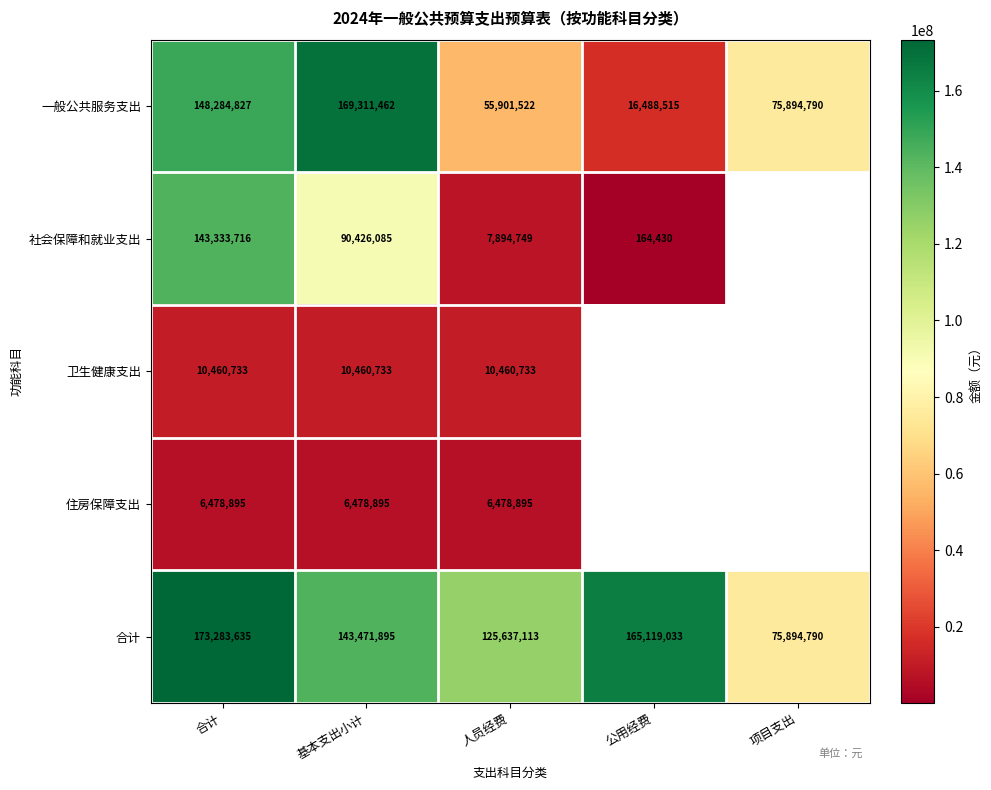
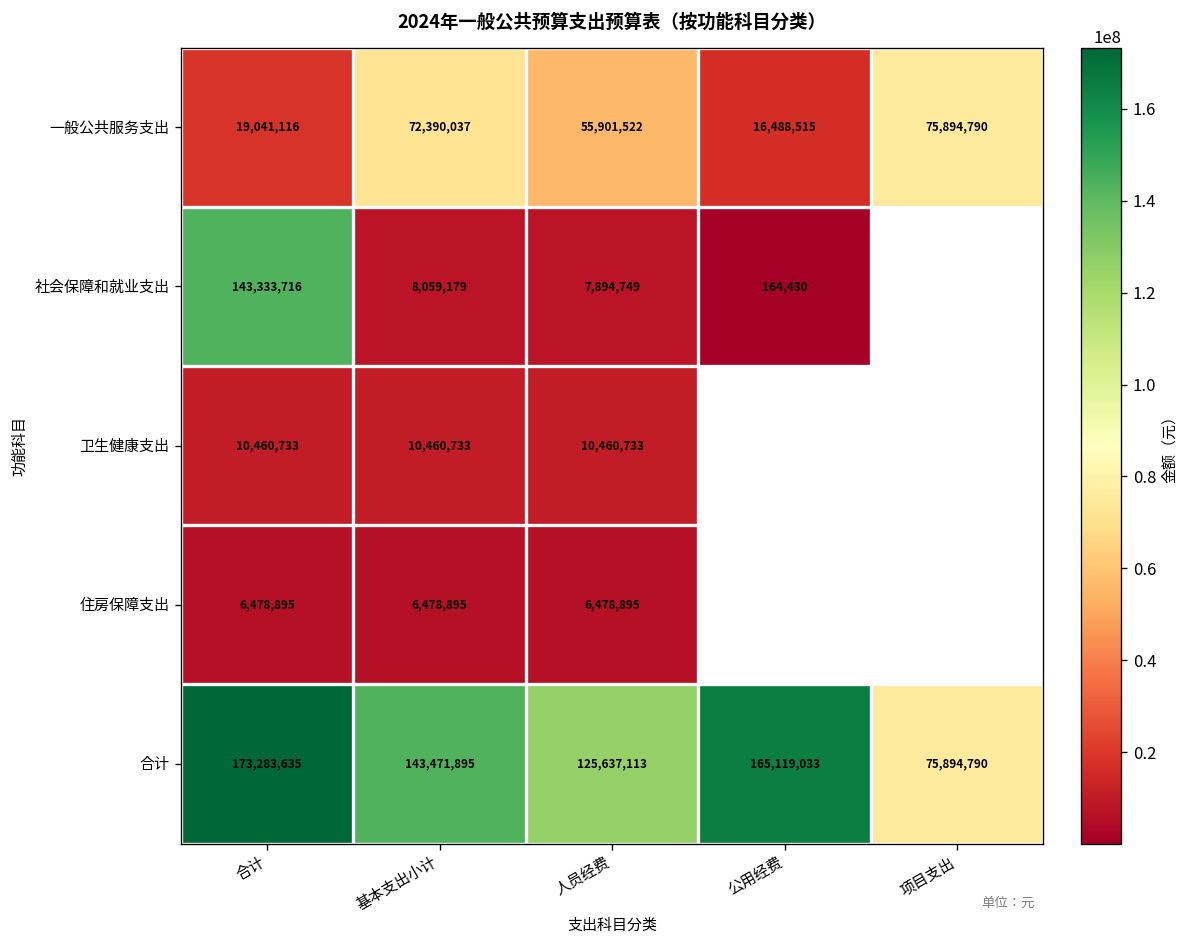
  {
    "一般公共服务支出": {
-     "合计": "148,284,827",
-     "基本支出小计": "169,311,462",
+     "合计": "19,041,116",
+     "基本支出小计": "72,390,037",
      "人员经费": "55,901,522",
      "公用经费": "16,488,515",
      "项目支出": "75,894,790"
    },
    "社会保障和就业支出": {
      "合计": "143,333,716",
-     "基本支出小计": "90,426,085",
+     "基本支出小计": "8,059,179",
      "人员经费": "7,894,749",
      "公用经费": "164,430"
    },
    "卫生健康支出": {
      "合计": "10,460,733",
      "基本支出小计": "10,460,733",
      "人员经费": "10,460,733"
    },
    "住房保障支出": {
      "合计": "6,478,895",
      "基本支出小计": "6,478,895",
      "人员经费": "6,478,895"
    },
    "合计": {
      "合计": "173,283,635",
      "基本支出小计": "143,471,895",
      "人员经费": "125,637,113",
      "公用经费": "165,119,033",
      "项目支出": "75,894,790"
    }
  }
